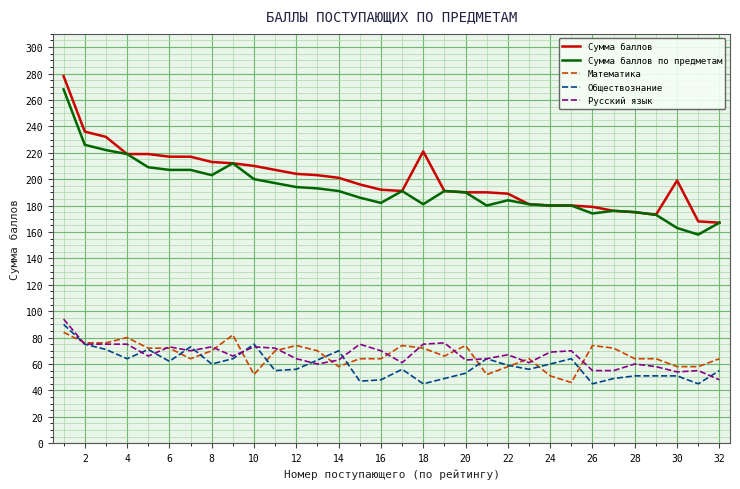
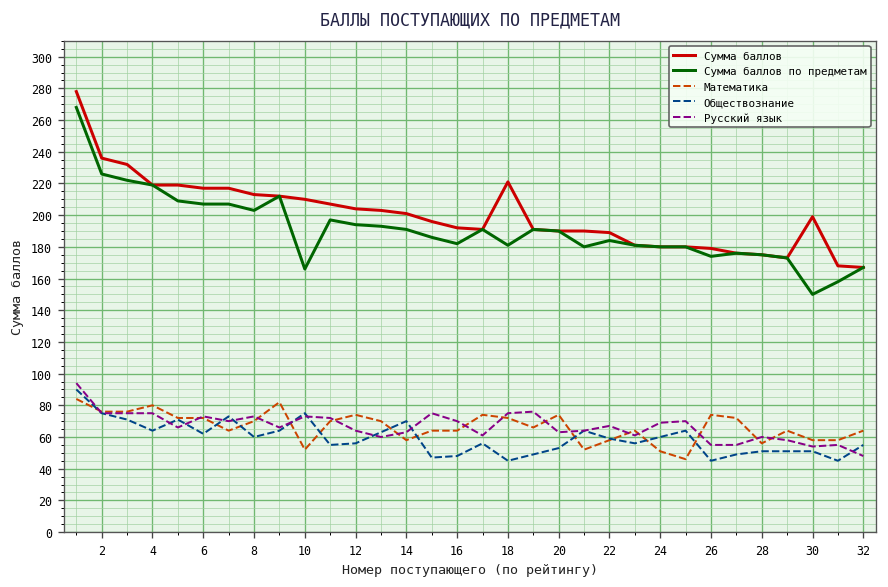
  {
    "Сумма баллов": {
      "2": 236,
      "6": 217,
      "8": 213,
      "10": 210,
      "12": 204,
      "14": 201,
      "16": 192,
      "18": 221,
      "22": 189,
      "26": 179,
      "30": 199
    },
    "Сумма баллов по предметам": {
      "2": 226,
      "6": 207,
      "8": 203,
-     "10": 200,
+     "10": 166,
      "12": 194,
      "14": 191,
      "16": 182,
      "18": 181,
      "22": 184,
      "26": 174,
-     "30": 163
+     "30": 150
    },
    "Математика": {
      "4": 80,
      "8": 70,
      "10": 52,
      "12": 74,
      "14": 58,
      "16": 64,
      "18": 72,
      "20": 74,
      "24": 51,
      "26": 74,
-     "28": 64,
+     "28": 56,
      "30": 58,
      "32": 64
    },
    "Обществознание": {
      "4": 64,
      "6": 62,
      "8": 60,
      "10": 75,
      "12": 56,
      "14": 70,
      "16": 48,
      "18": 45,
      "20": 53,
      "24": 60,
      "26": 45,
      "28": 51,
      "30": 51,
      "32": 55
    },
    "Русский язык": {
      "4": 75,
      "8": 73,
      "10": 73,
      "12": 64,
      "14": 63,
      "16": 70,
      "18": 75,
      "20": 63,
      "22": 67,
      "24": 69,
      "26": 55,
      "28": 60,
      "30": 54,
      "32": 48
    }
  }
